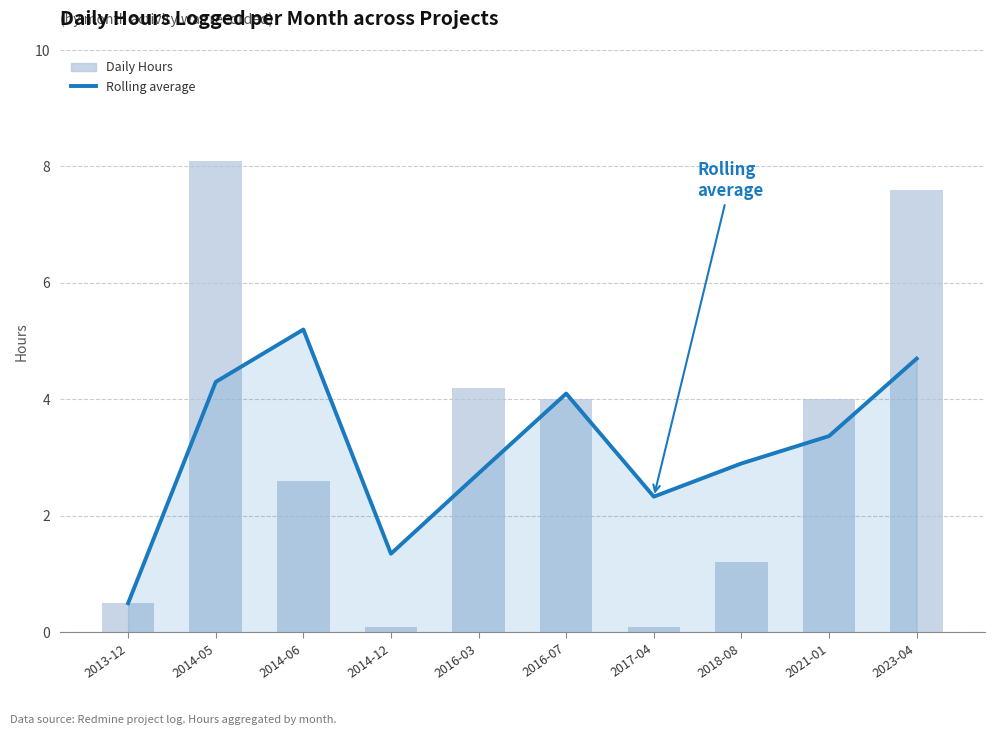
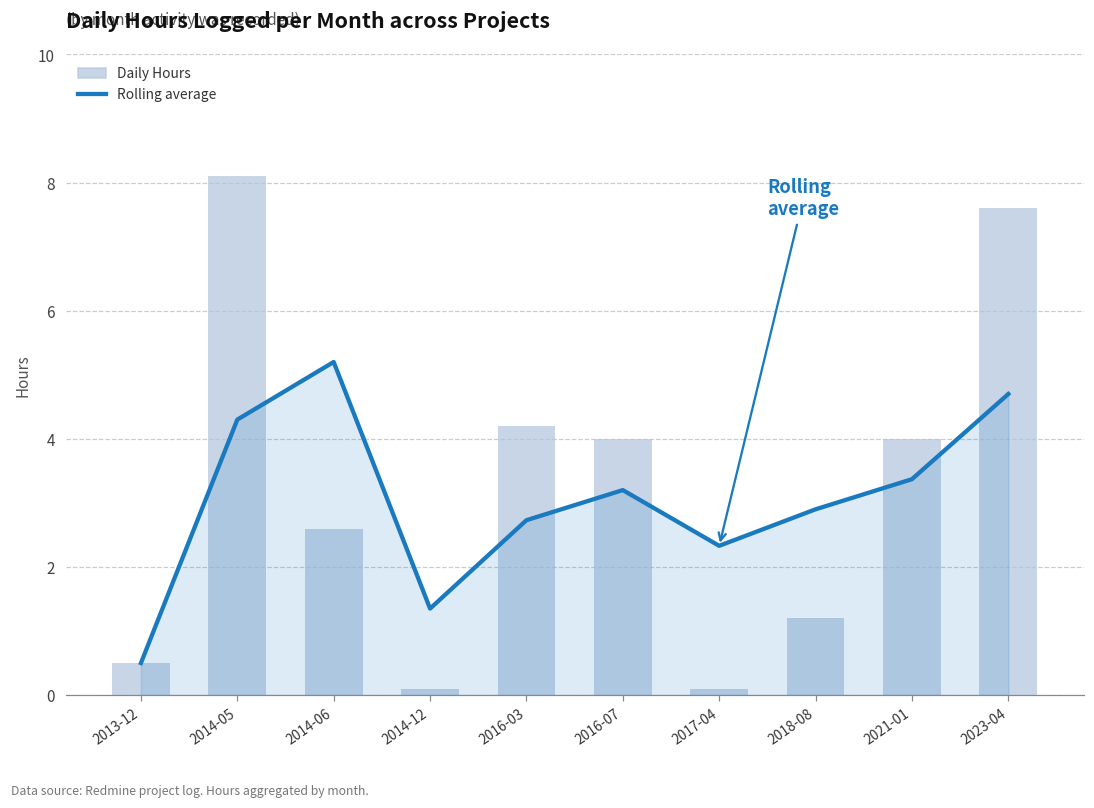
  {
    "Rolling average": {
      "2013-12": 0.5,
      "2014-05": 4.3,
      "2014-06": 5.2,
      "2014-12": 1.4,
      "2016-03": 2.7,
-     "2016-07": 4.1,
+     "2016-07": 3.2,
      "2017-04": 2.3,
      "2018-08": 2.9,
      "2021-01": 3.4,
      "2023-04": 4.7
    },
    "Daily Hours": {
      "2013-12": 0.5,
      "2014-05": 8.1,
      "2014-06": 2.6,
      "2014-12": 0.1,
      "2016-03": 4.2,
      "2016-07": 4.0,
      "2017-04": 0.1,
      "2018-08": 1.2,
      "2021-01": 4.0,
      "2023-04": 7.6
    }
  }
